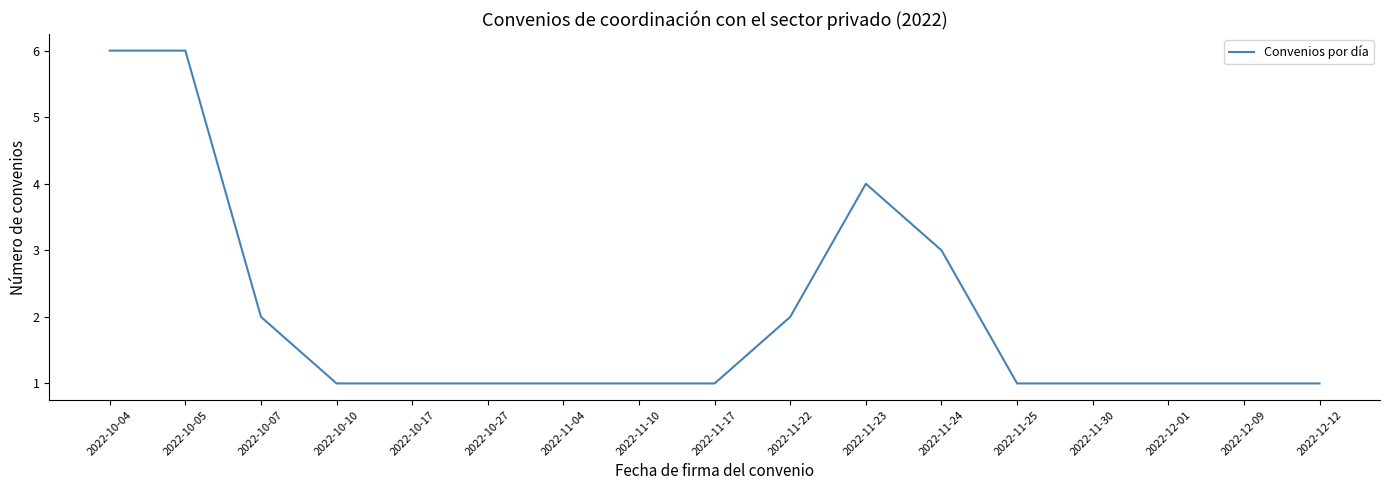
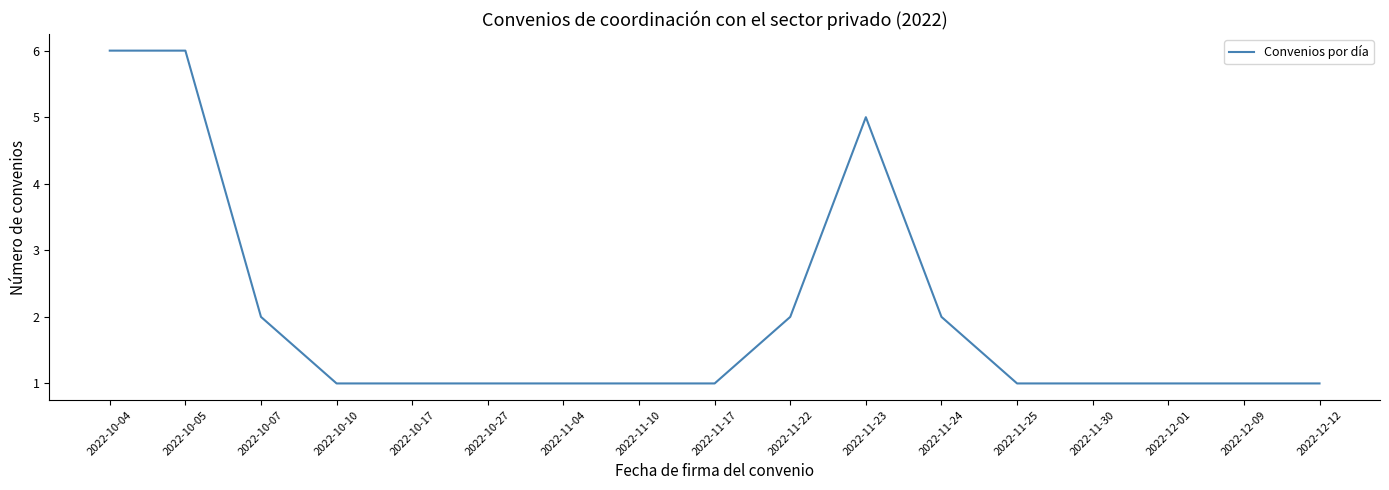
  {
    "2022-10-04": 6,
    "2022-10-05": 6,
    "2022-10-07": 2,
    "2022-10-10": 1,
    "2022-10-17": 1,
    "2022-10-27": 1,
    "2022-11-04": 1,
    "2022-11-10": 1,
    "2022-11-17": 1,
    "2022-11-22": 2,
-   "2022-11-23": 4,
-   "2022-11-24": 3,
+   "2022-11-23": 5,
+   "2022-11-24": 2,
    "2022-11-25": 1,
    "2022-11-30": 1,
    "2022-12-01": 1,
    "2022-12-09": 1,
    "2022-12-12": 1
  }
